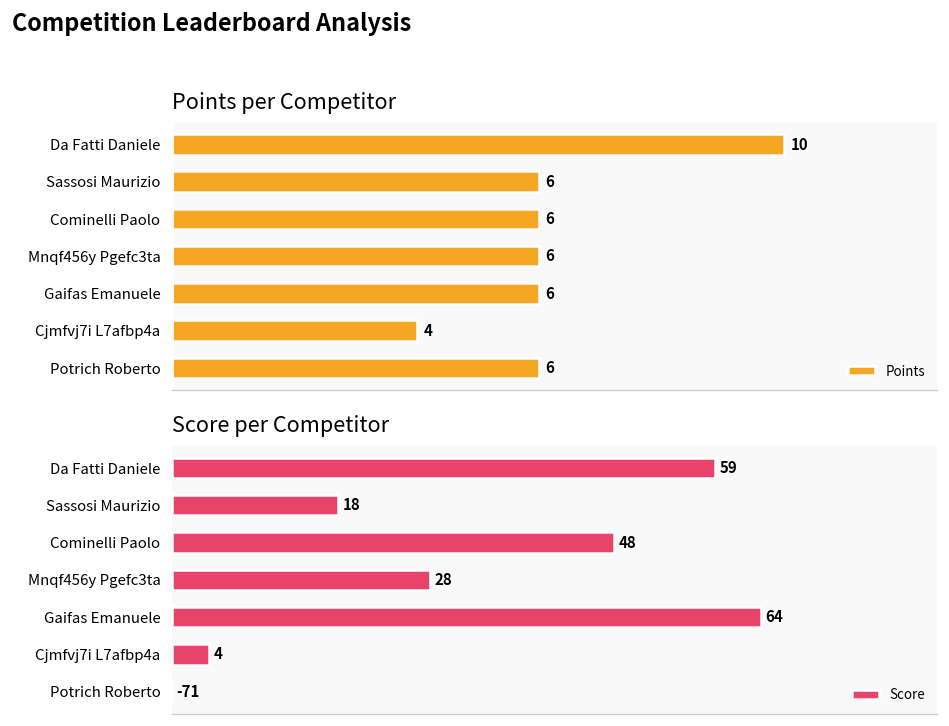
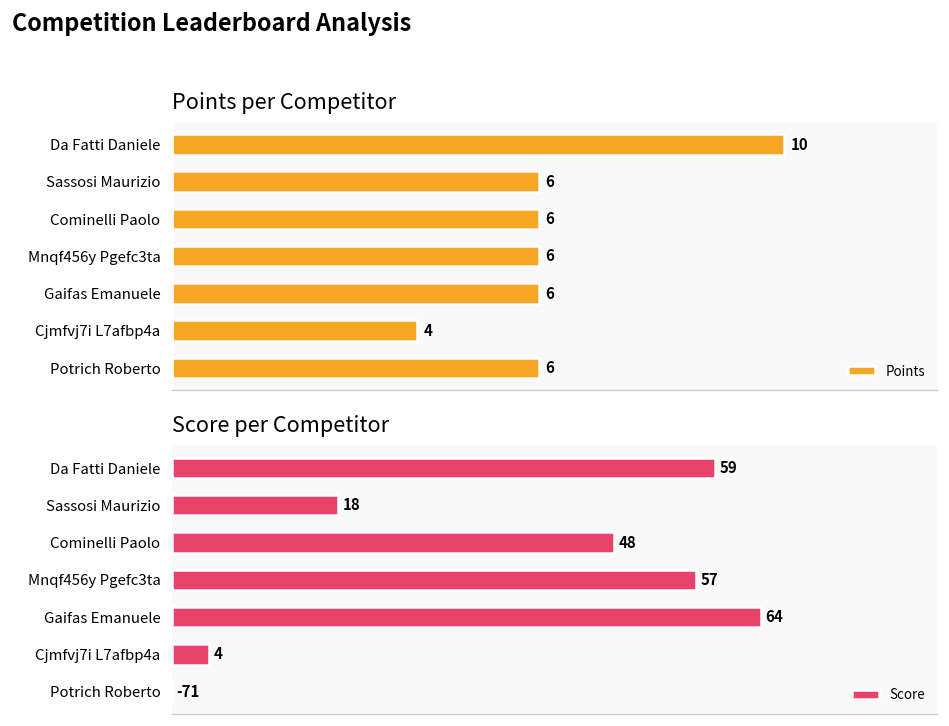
  {
    "Points per Competitor": {
      "Da Fatti Daniele": 10,
      "Sassosi Maurizio": 6,
      "Cominelli Paolo": 6,
      "Mnqf456y Pgefc3ta": 6,
      "Gaifas Emanuele": 6,
      "Cjmfvj7i L7afbp4a": 4,
      "Potrich Roberto": 6
    },
    "Score per Competitor": {
      "Da Fatti Daniele": 59,
      "Sassosi Maurizio": 18,
      "Cominelli Paolo": 48,
-     "Mnqf456y Pgefc3ta": 28,
+     "Mnqf456y Pgefc3ta": 57,
      "Gaifas Emanuele": 64,
      "Cjmfvj7i L7afbp4a": 4
    }
  }
